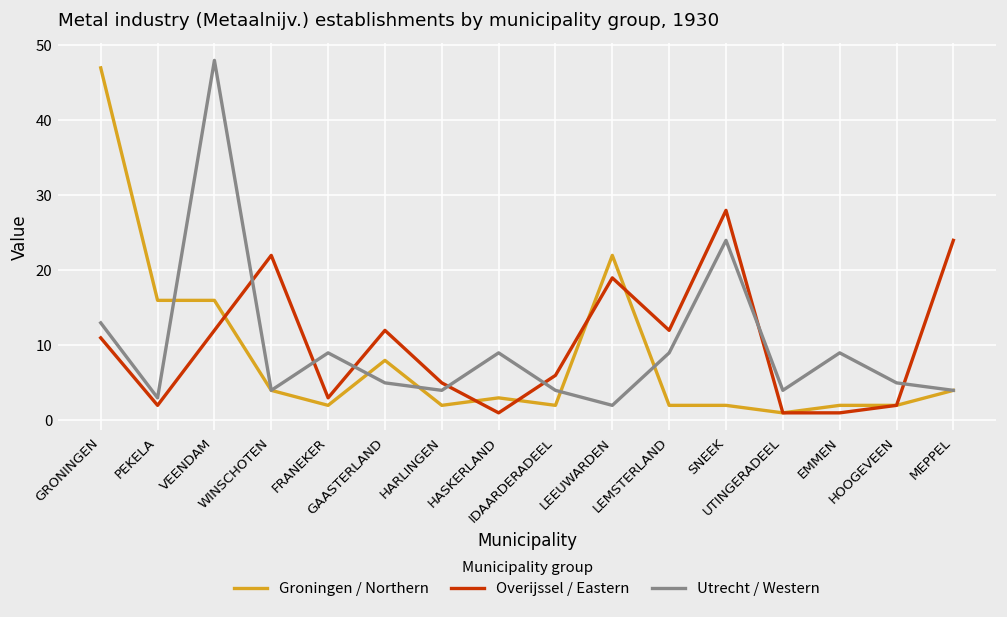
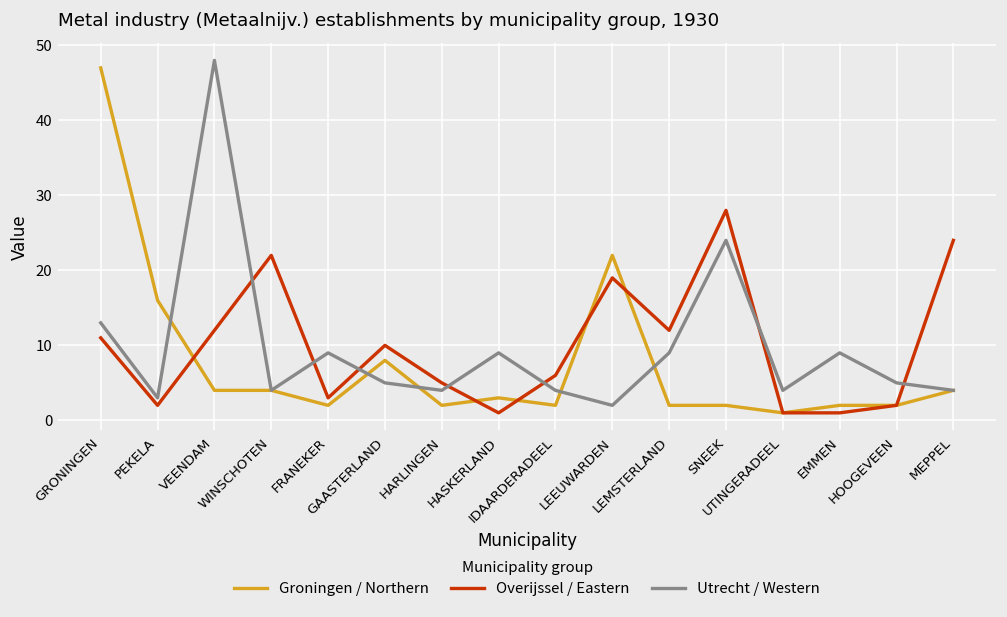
  {
    "Groningen / Northern": {
      "GRONINGEN": 47,
      "PEKELA": 16,
-     "VEENDAM": 16,
+     "VEENDAM": 4,
      "FRANEKER": 2,
      "GAASTERLAND": 8,
      "HARLINGEN": 2,
      "HASKERLAND": 3,
      "IDAARDERADEEL": 2,
      "LEEUWARDEN": 22,
      "LEMSTERLAND": 2,
      "SNEEK": 2,
      "EMMEN": 2
    },
    "Overijssel / Eastern": {
      "GRONINGEN": 11,
      "PEKELA": 2,
      "VEENDAM": 12,
      "WINSCHOTEN": 22,
      "FRANEKER": 3,
-     "GAASTERLAND": 12,
+     "GAASTERLAND": 10,
      "HARLINGEN": 5,
      "HASKERLAND": 1,
      "IDAARDERADEEL": 6,
      "LEEUWARDEN": 19,
      "LEMSTERLAND": 12,
      "SNEEK": 28,
      "EMMEN": 1,
      "MEPPEL": 24
    },
    "Utrecht / Western": {
      "GRONINGEN": 13,
      "PEKELA": 3,
      "VEENDAM": 48,
      "FRANEKER": 9,
      "GAASTERLAND": 5,
      "HARLINGEN": 4,
      "HASKERLAND": 9,
      "IDAARDERADEEL": 4,
      "LEEUWARDEN": 2,
      "LEMSTERLAND": 9,
      "SNEEK": 24,
      "UTINGERADEEL": 4,
      "EMMEN": 9,
      "HOOGEVEEN": 5
    }
  }
